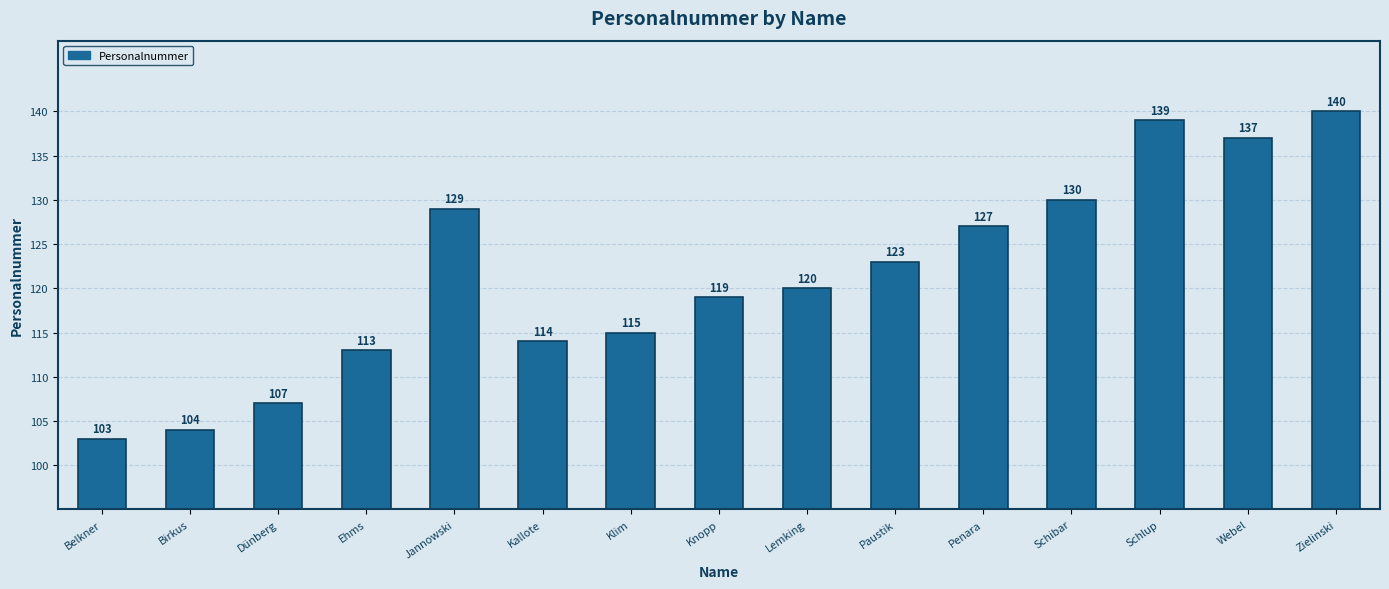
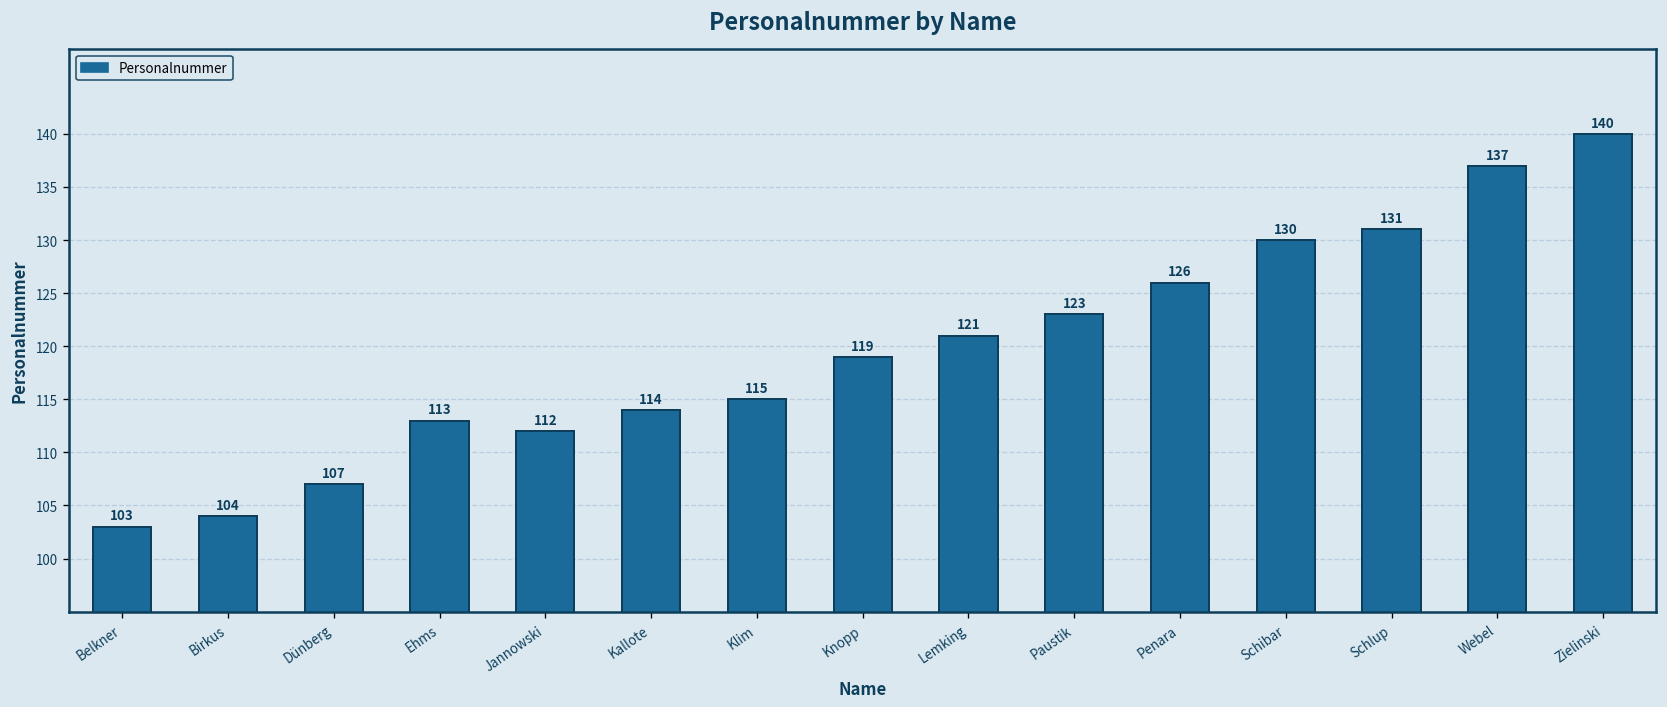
  {
    "Belkner": 103,
    "Birkus": 104,
    "Dünberg": 107,
    "Ehms": 113,
-   "Jannowski": 129,
+   "Jannowski": 112,
    "Kallote": 114,
    "Klim": 115,
    "Knopp": 119,
-   "Lemking": 120,
+   "Lemking": 121,
    "Paustik": 123,
-   "Penara": 127,
+   "Penara": 126,
    "Schibar": 130,
-   "Schlup": 139,
+   "Schlup": 131,
    "Webel": 137,
    "Zielinski": 140
  }
